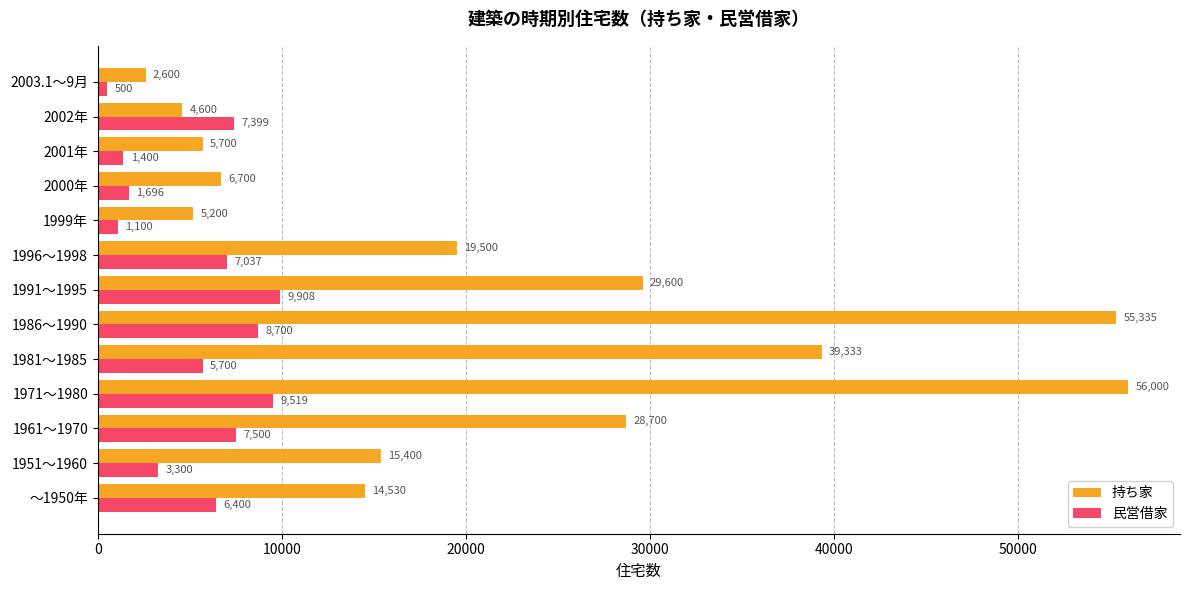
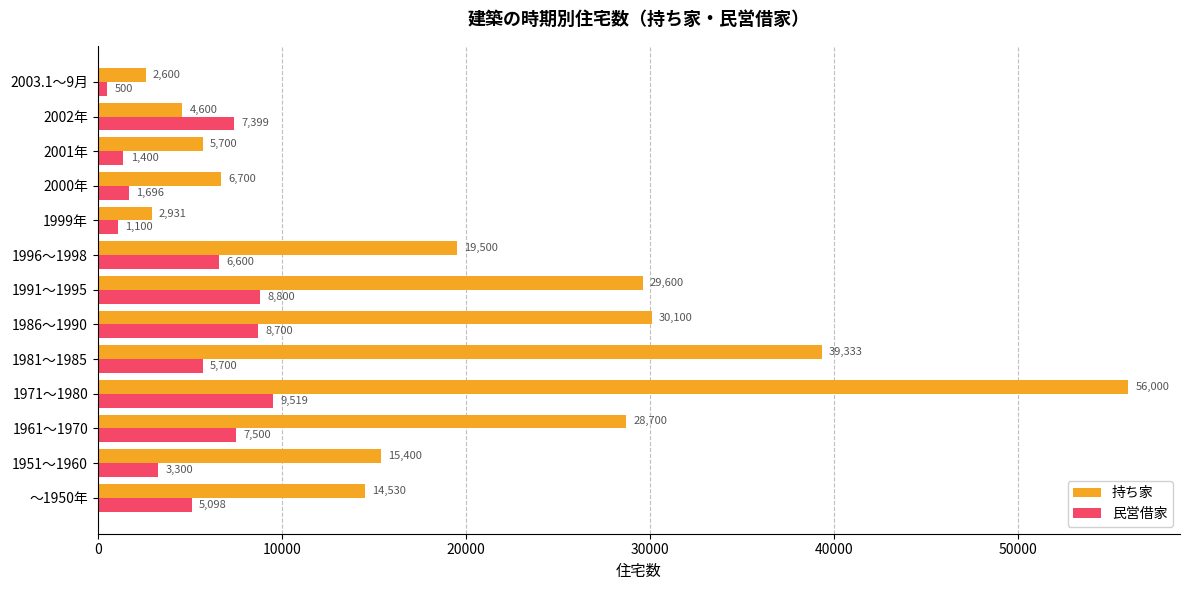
  {
    "持ち家": {
      "2003.1～9月": "2,600",
      "2002年": "4,600",
      "2001年": "5,700",
      "2000年": "6,700",
-     "1999年": "5,200",
+     "1999年": "2,931",
      "1996～1998": "19,500",
      "1991～1995": "29,600",
-     "1986～1990": "55,335",
+     "1986～1990": "30,100",
      "1981～1985": "39,333",
      "1971～1980": "56,000",
      "1961～1970": "28,700",
      "1951～1960": "15,400",
      "～1950年": "14,530"
    },
    "民営借家": {
      "2003.1～9月": "500",
      "2002年": "7,399",
      "2001年": "1,400",
      "2000年": "1,696",
      "1999年": "1,100",
-     "1996～1998": "7,037",
-     "1991～1995": "9,908",
+     "1996～1998": "6,600",
+     "1991～1995": "8,800",
      "1986～1990": "8,700",
      "1981～1985": "5,700",
      "1971～1980": "9,519",
      "1961～1970": "7,500",
      "1951～1960": "3,300",
-     "～1950年": "6,400"
+     "～1950年": "5,098"
    }
  }
